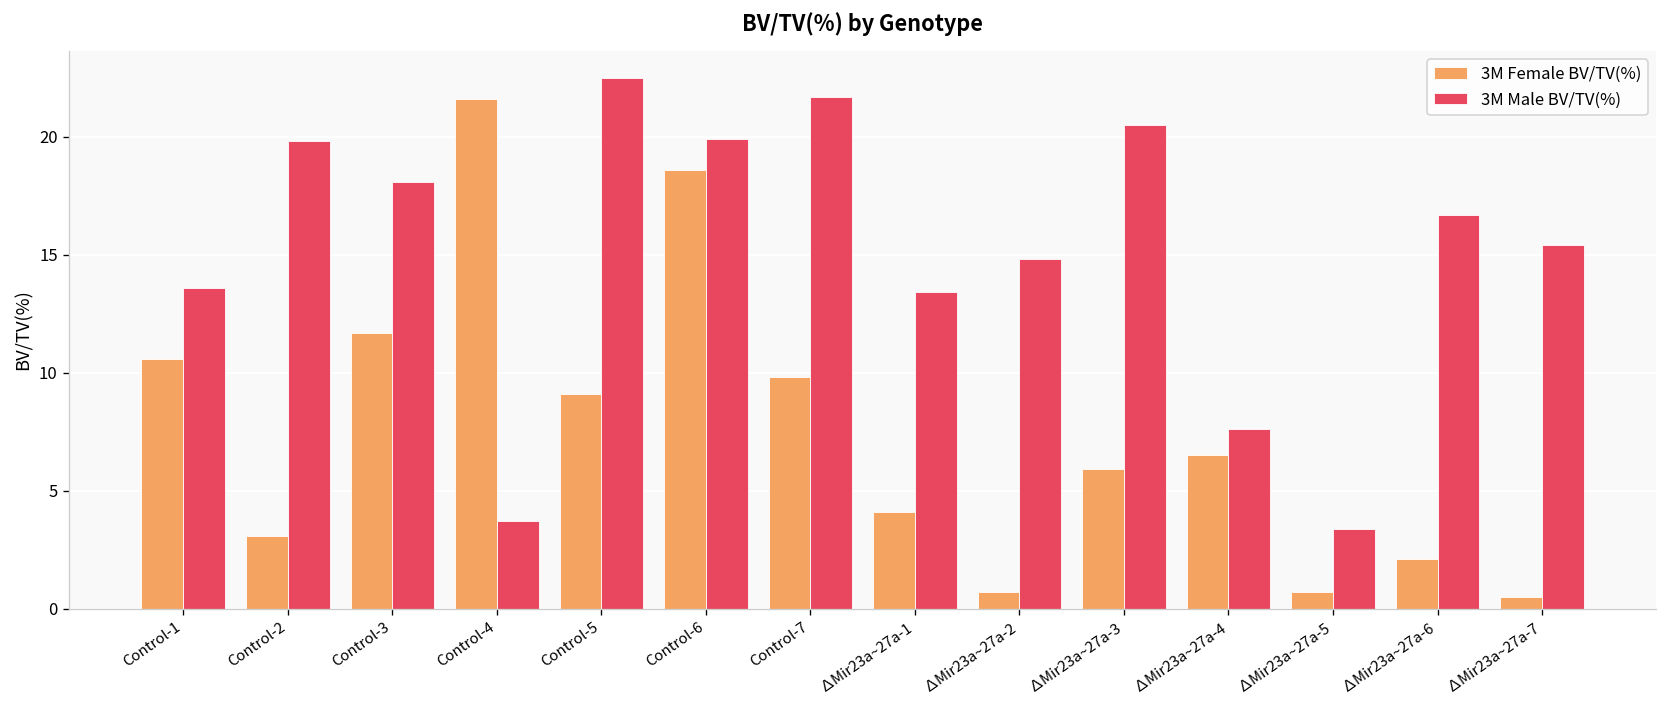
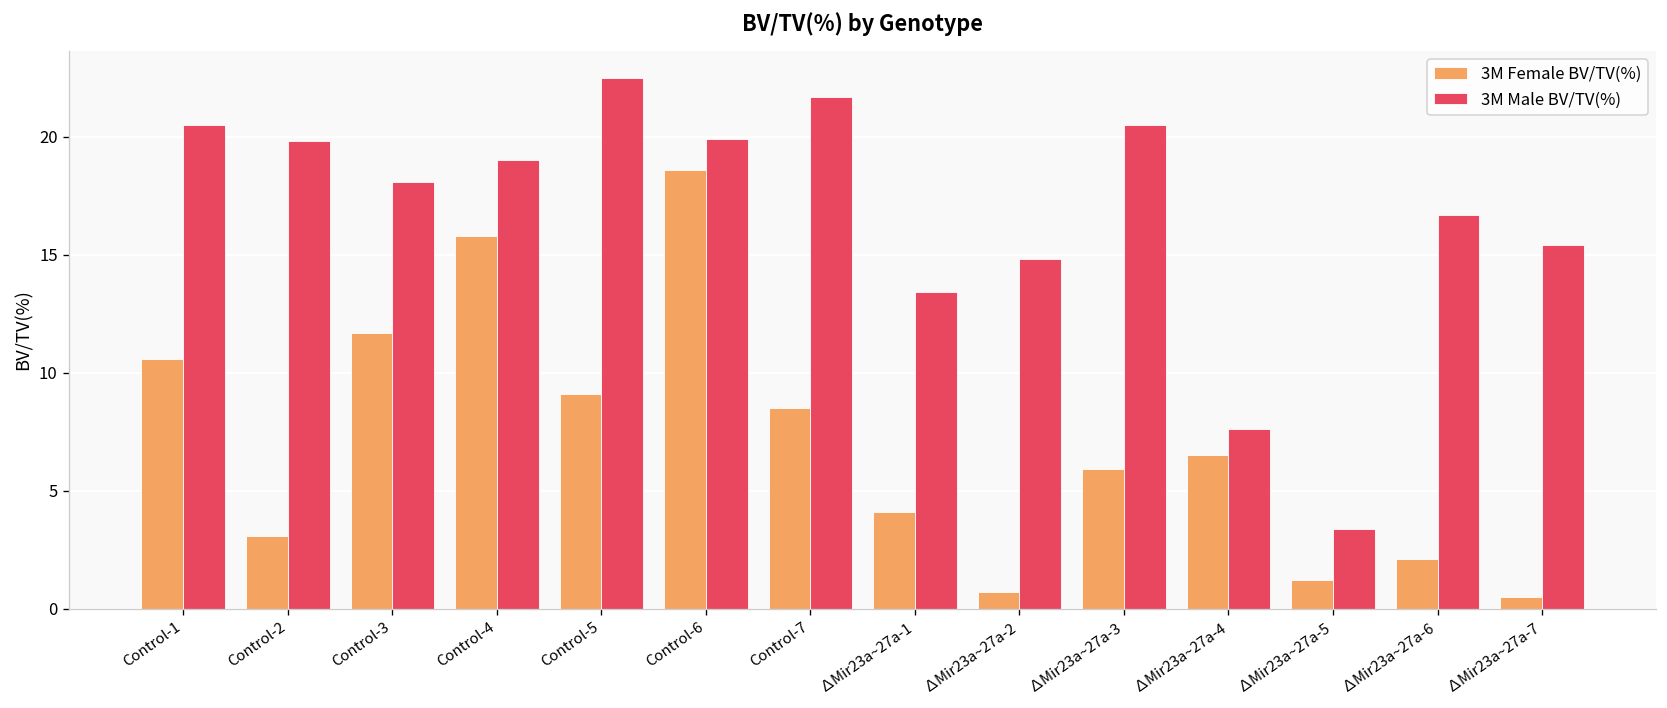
  {
    "3M Female BV/TV(%)": {
      "Control-1": 10.6,
      "Control-2": 3.1,
      "Control-3": 11.7,
-     "Control-4": 21.6,
+     "Control-4": 15.8,
      "Control-5": 9.1,
      "Control-6": 18.6,
-     "Control-7": 9.8,
+     "Control-7": 8.5,
      "∆Mir23a~27a-1": 4.1,
      "∆Mir23a~27a-2": 0.7,
      "∆Mir23a~27a-3": 5.9,
      "∆Mir23a~27a-4": 6.5,
-     "∆Mir23a~27a-5": 0.7,
+     "∆Mir23a~27a-5": 1.2,
      "∆Mir23a~27a-6": 2.1,
      "∆Mir23a~27a-7": 0.5
    },
    "3M Male BV/TV(%)": {
-     "Control-1": 13.6,
+     "Control-1": 20.5,
      "Control-2": 19.8,
      "Control-3": 18.1,
-     "Control-4": 3.7,
+     "Control-4": 19.0,
      "Control-5": 22.5,
      "Control-6": 19.9,
      "Control-7": 21.7,
      "∆Mir23a~27a-1": 13.4,
      "∆Mir23a~27a-2": 14.8,
      "∆Mir23a~27a-3": 20.5,
      "∆Mir23a~27a-4": 7.6,
      "∆Mir23a~27a-5": 3.4,
      "∆Mir23a~27a-6": 16.7,
      "∆Mir23a~27a-7": 15.4
    }
  }
